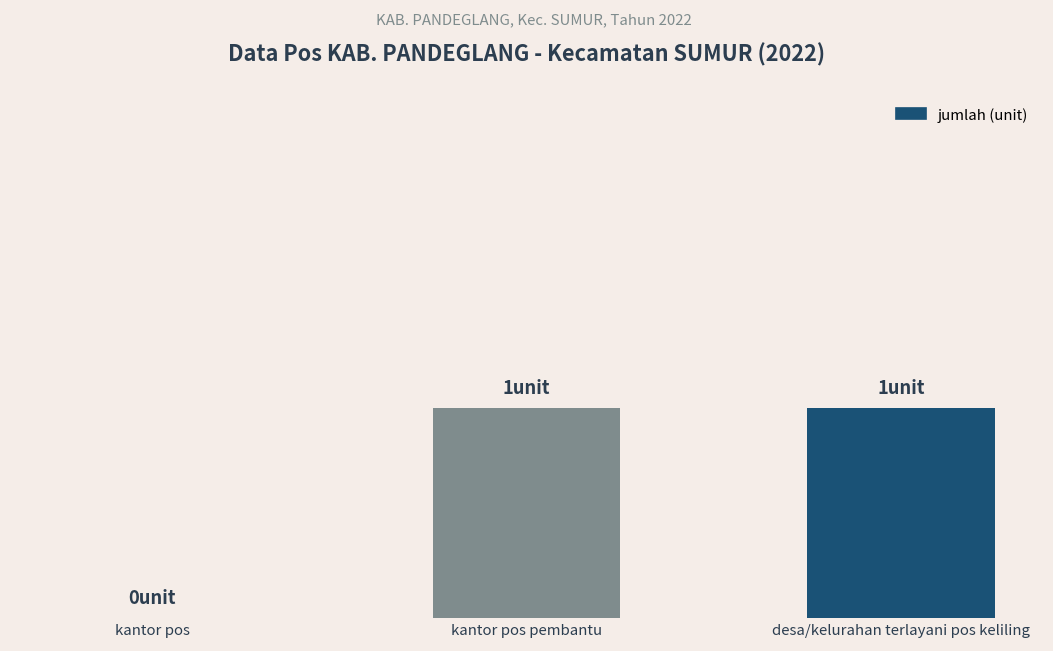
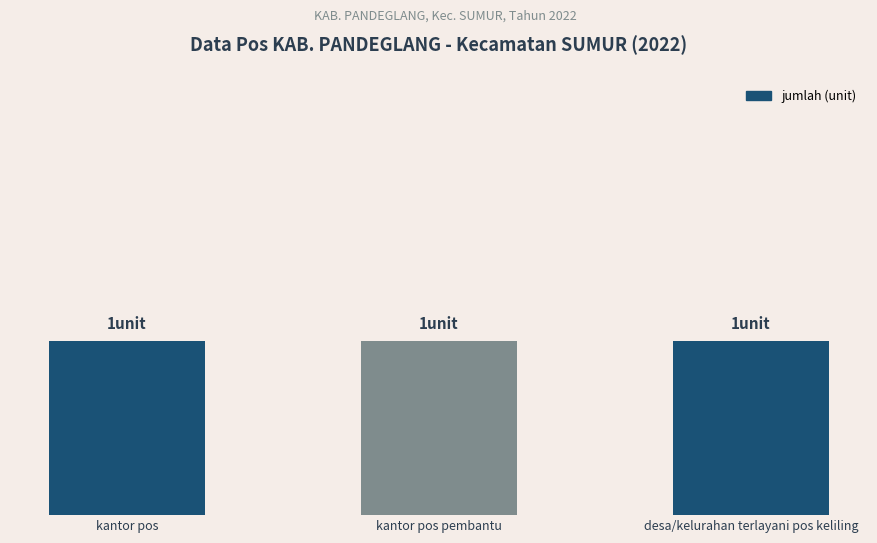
  {
-   "kantor pos": 0,
+   "kantor pos": 1,
    "kantor pos pembantu": 1,
    "desa/kelurahan terlayani pos keliling": 1
  }
